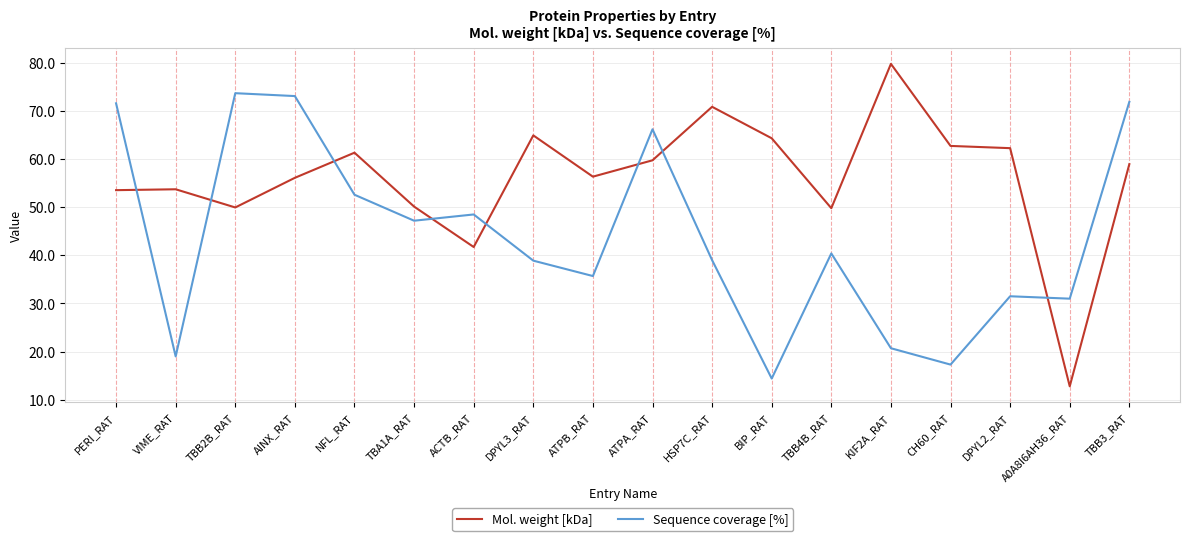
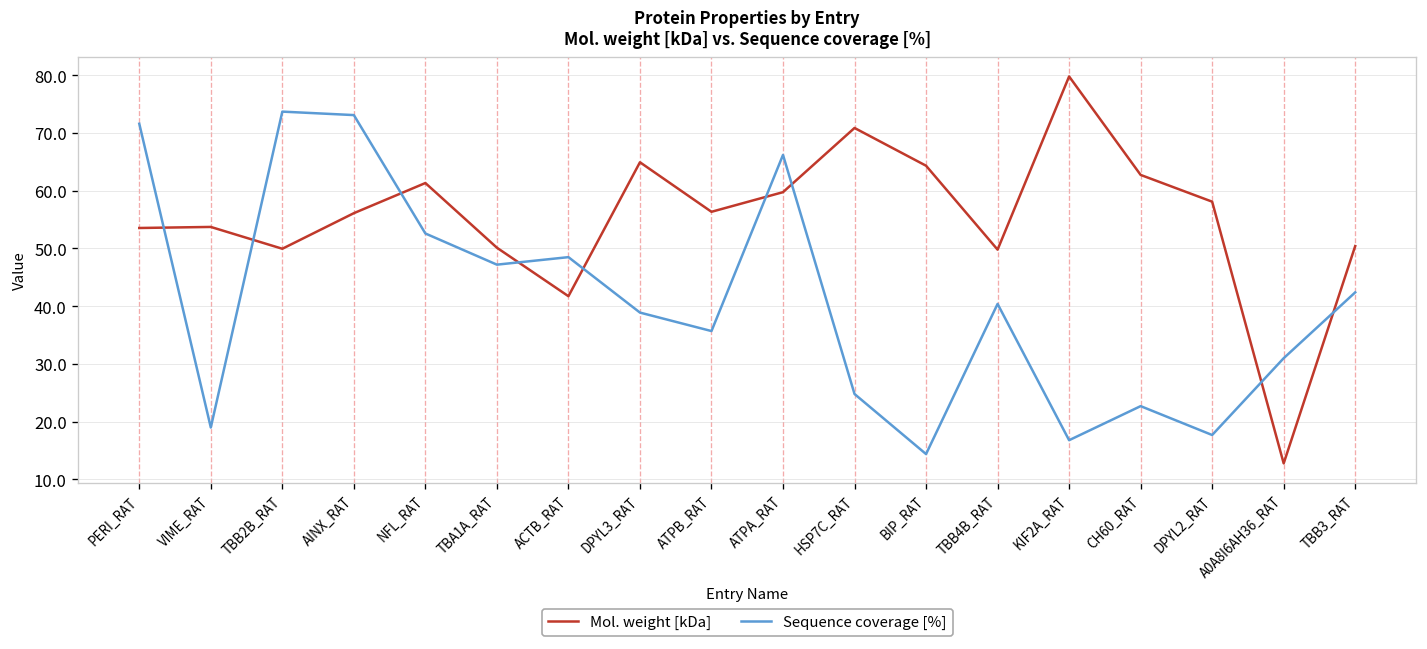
  {
    "Mol. weight [kDa]": {
      "PERI_RAT": 54,
      "VIME_RAT": 54,
      "TBB2B_RAT": 50,
      "AINX_RAT": 56,
      "NFL_RAT": 61,
      "TBA1A_RAT": 50,
      "ACTB_RAT": 42,
      "DPYL3_RAT": 65,
      "ATPB_RAT": 56,
      "ATPA_RAT": 60,
      "HSP7C_RAT": 71,
      "BIP_RAT": 64,
      "TBB4B_RAT": 50,
      "KIF2A_RAT": 80,
      "CH60_RAT": 63,
-     "DPYL2_RAT": 62,
+     "DPYL2_RAT": 58,
      "A0A8I6AH36_RAT": 13,
-     "TBB3_RAT": 59
+     "TBB3_RAT": 50
    },
    "Sequence coverage [%]": {
      "PERI_RAT": 72,
      "VIME_RAT": 19,
      "TBB2B_RAT": 74,
      "AINX_RAT": 73,
      "NFL_RAT": 53,
      "TBA1A_RAT": 47,
      "ACTB_RAT": 49,
      "DPYL3_RAT": 39,
      "ATPB_RAT": 36,
      "ATPA_RAT": 66,
-     "HSP7C_RAT": 39,
+     "HSP7C_RAT": 25,
      "BIP_RAT": 14,
      "TBB4B_RAT": 40,
-     "KIF2A_RAT": 21,
-     "CH60_RAT": 17,
-     "DPYL2_RAT": 32,
+     "KIF2A_RAT": 17,
+     "CH60_RAT": 23,
+     "DPYL2_RAT": 18,
      "A0A8I6AH36_RAT": 31,
-     "TBB3_RAT": 72
+     "TBB3_RAT": 42
    }
  }
